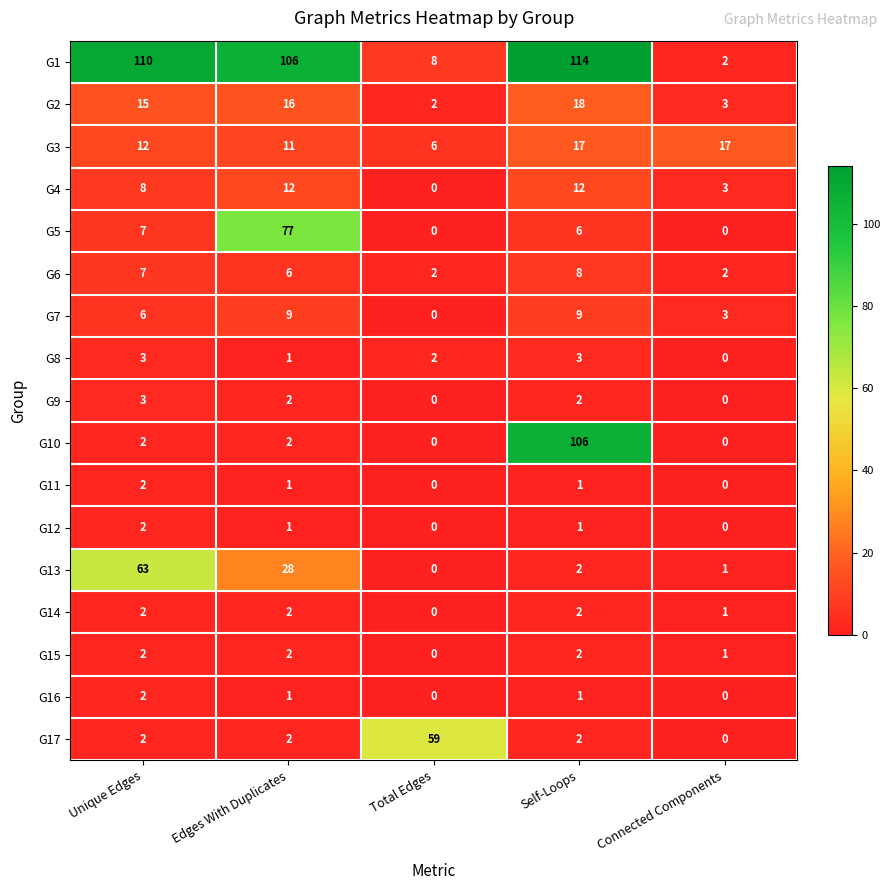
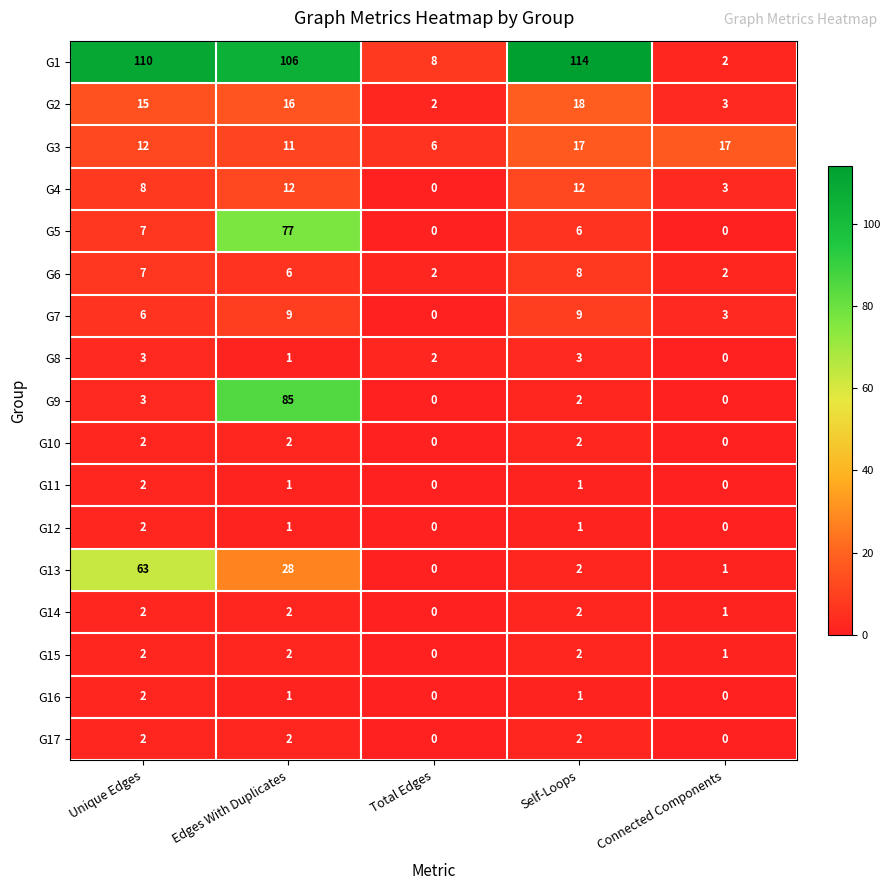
  {
    "G1": {
      "Unique Edges": 110,
      "Edges With Duplicates": 106,
      "Total Edges": 8,
      "Self-Loops": 114,
      "Connected Components": 2
    },
    "G2": {
      "Unique Edges": 15,
      "Edges With Duplicates": 16,
      "Total Edges": 2,
      "Self-Loops": 18,
      "Connected Components": 3
    },
    "G3": {
      "Unique Edges": 12,
      "Edges With Duplicates": 11,
      "Total Edges": 6,
      "Self-Loops": 17,
      "Connected Components": 17
    },
    "G4": {
      "Unique Edges": 8,
      "Edges With Duplicates": 12,
      "Total Edges": 0,
      "Self-Loops": 12,
      "Connected Components": 3
    },
    "G5": {
      "Unique Edges": 7,
      "Edges With Duplicates": 77,
      "Total Edges": 0,
      "Self-Loops": 6,
      "Connected Components": 0
    },
    "G6": {
      "Unique Edges": 7,
      "Edges With Duplicates": 6,
      "Total Edges": 2,
      "Self-Loops": 8,
      "Connected Components": 2
    },
    "G7": {
      "Unique Edges": 6,
      "Edges With Duplicates": 9,
      "Total Edges": 0,
      "Self-Loops": 9,
      "Connected Components": 3
    },
    "G8": {
      "Unique Edges": 3,
      "Edges With Duplicates": 1,
      "Total Edges": 2,
      "Self-Loops": 3,
      "Connected Components": 0
    },
    "G9": {
      "Unique Edges": 3,
-     "Edges With Duplicates": 2,
+     "Edges With Duplicates": 85,
      "Total Edges": 0,
      "Self-Loops": 2,
      "Connected Components": 0
    },
    "G10": {
      "Unique Edges": 2,
      "Edges With Duplicates": 2,
      "Total Edges": 0,
-     "Self-Loops": 106,
+     "Self-Loops": 2,
      "Connected Components": 0
    },
    "G11": {
      "Unique Edges": 2,
      "Edges With Duplicates": 1,
      "Total Edges": 0,
      "Self-Loops": 1,
      "Connected Components": 0
    },
    "G12": {
      "Unique Edges": 2,
      "Edges With Duplicates": 1,
      "Total Edges": 0,
      "Self-Loops": 1,
      "Connected Components": 0
    },
    "G13": {
      "Unique Edges": 63,
      "Edges With Duplicates": 28,
      "Total Edges": 0,
      "Self-Loops": 2,
      "Connected Components": 1
    },
    "G14": {
      "Unique Edges": 2,
      "Edges With Duplicates": 2,
      "Total Edges": 0,
      "Self-Loops": 2,
      "Connected Components": 1
    },
    "G15": {
      "Unique Edges": 2,
      "Edges With Duplicates": 2,
      "Total Edges": 0,
      "Self-Loops": 2,
      "Connected Components": 1
    },
    "G16": {
      "Unique Edges": 2,
      "Edges With Duplicates": 1,
      "Total Edges": 0,
      "Self-Loops": 1,
      "Connected Components": 0
    },
    "G17": {
      "Unique Edges": 2,
      "Edges With Duplicates": 2,
-     "Total Edges": 59,
+     "Total Edges": 0,
      "Self-Loops": 2,
      "Connected Components": 0
    }
  }
